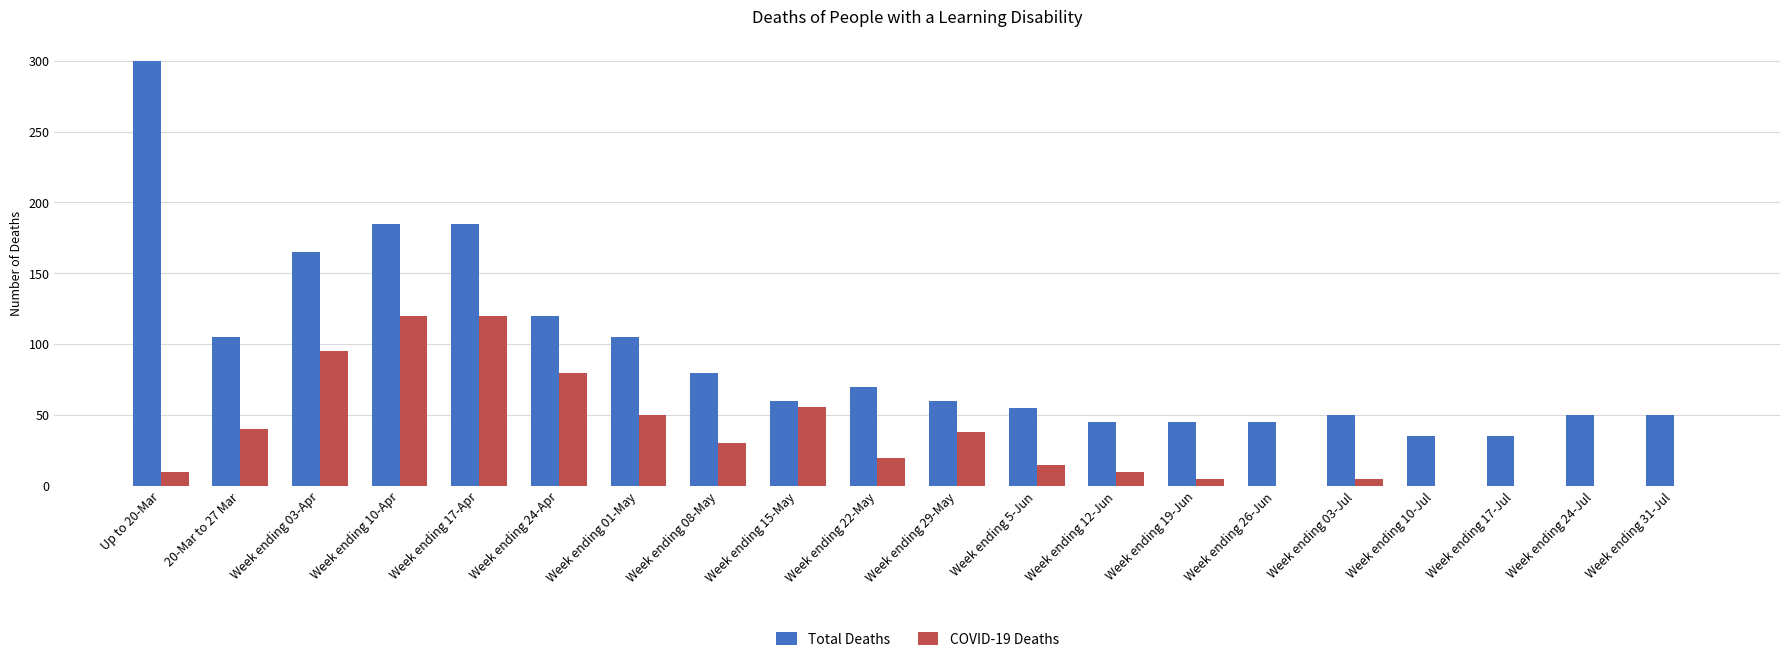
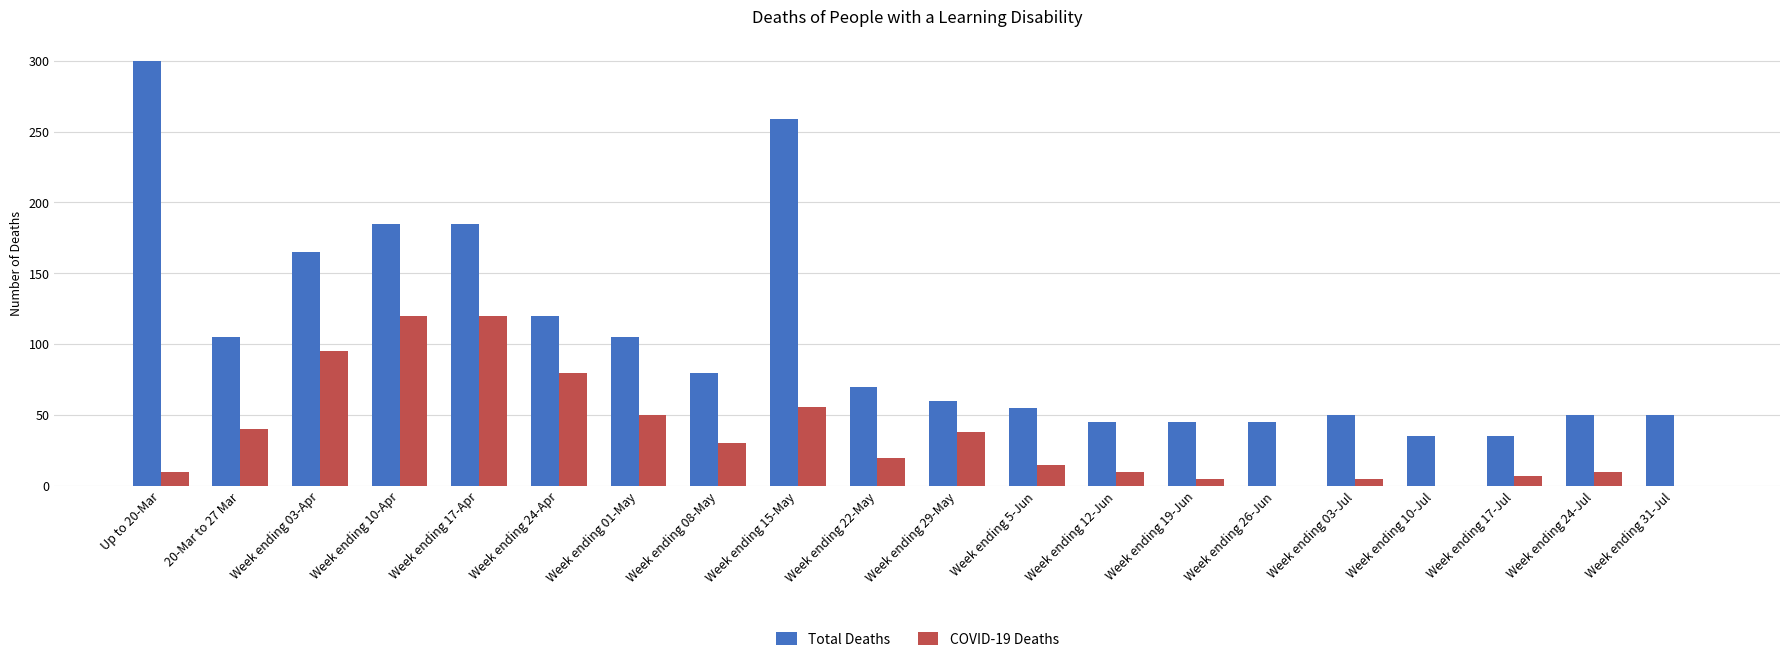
  {
    "Total Deaths": {
      "Up to 20-Mar": 300,
      "20-Mar to 27 Mar": 105,
      "Week ending 03-Apr": 165,
      "Week ending 10-Apr": 185,
      "Week ending 17-Apr": 185,
      "Week ending 24-Apr": 120,
      "Week ending 01-May": 105,
      "Week ending 08-May": 80,
-     "Week ending 15-May": 60,
+     "Week ending 15-May": 259,
      "Week ending 22-May": 70,
      "Week ending 29-May": 60,
      "Week ending 5-Jun": 55,
      "Week ending 12-Jun": 45,
      "Week ending 19-Jun": 45,
      "Week ending 26-Jun": 45,
      "Week ending 03-Jul": 50,
      "Week ending 10-Jul": 35,
      "Week ending 17-Jul": 35,
      "Week ending 24-Jul": 50,
      "Week ending 31-Jul": 50
    },
    "COVID-19 Deaths": {
      "Up to 20-Mar": 10,
      "20-Mar to 27 Mar": 40,
      "Week ending 03-Apr": 95,
      "Week ending 10-Apr": 120,
      "Week ending 17-Apr": 120,
      "Week ending 24-Apr": 80,
      "Week ending 01-May": 50,
      "Week ending 08-May": 30,
      "Week ending 15-May": 56,
      "Week ending 22-May": 20,
      "Week ending 29-May": 38,
      "Week ending 5-Jun": 15,
      "Week ending 12-Jun": 10,
      "Week ending 19-Jun": 5,
      "Week ending 26-Jun": 0,
      "Week ending 03-Jul": 5,
      "Week ending 10-Jul": 0,
-     "Week ending 17-Jul": 0,
-     "Week ending 24-Jul": 0,
+     "Week ending 17-Jul": 7,
+     "Week ending 24-Jul": 10,
      "Week ending 31-Jul": 0
    }
  }
